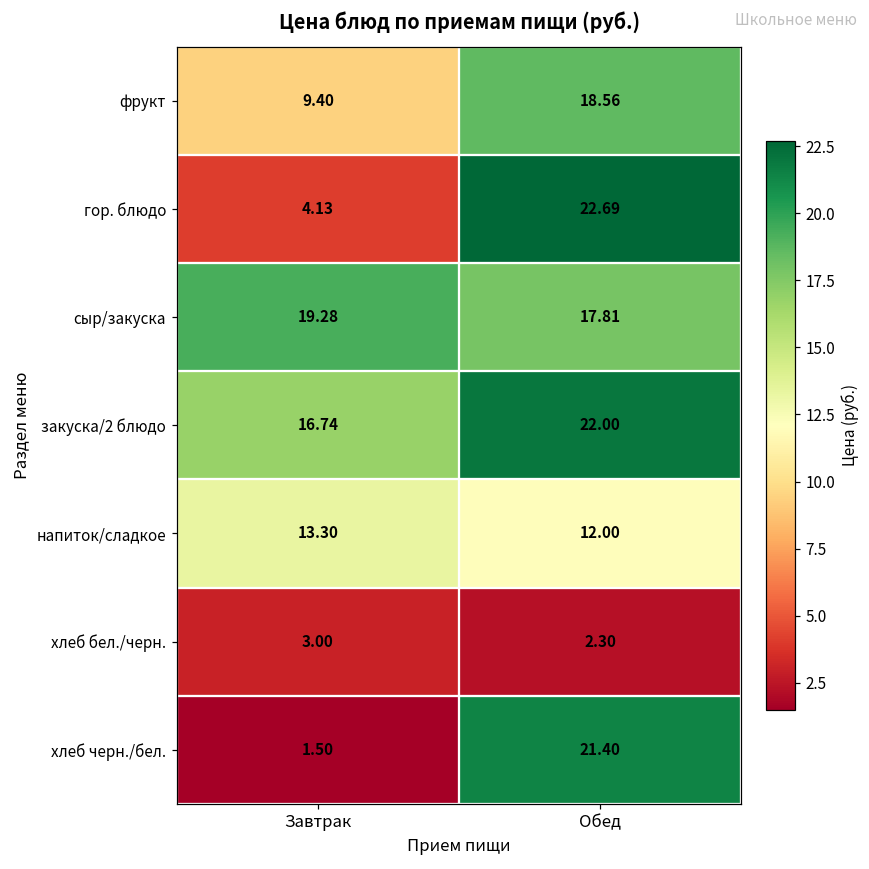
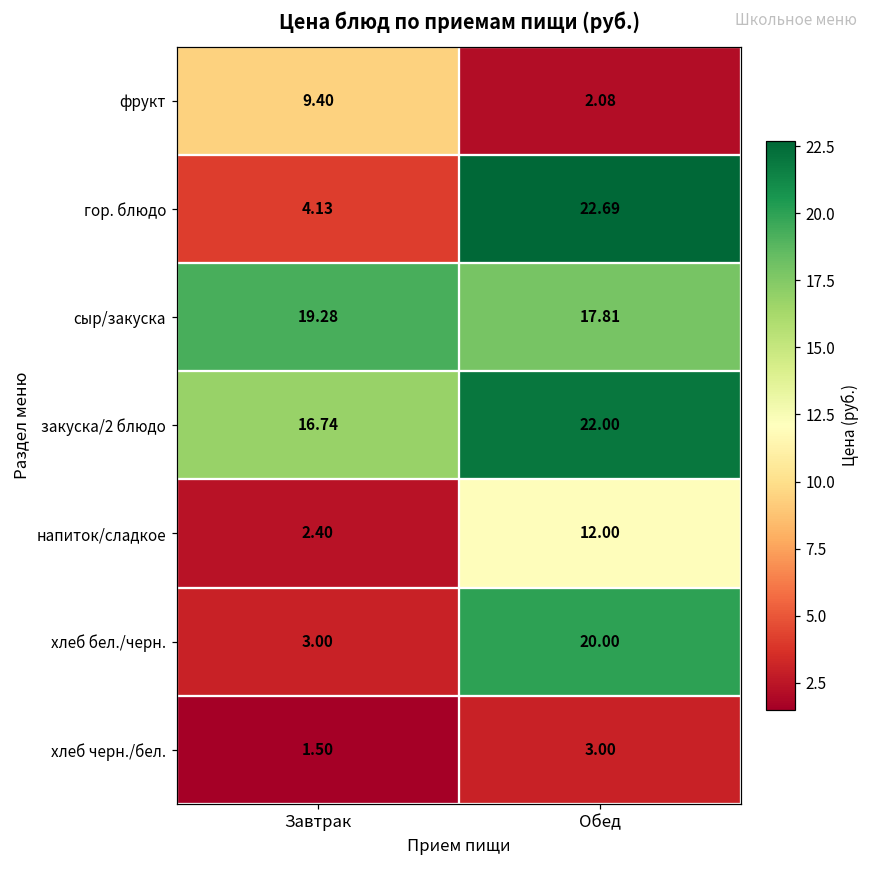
  {
    "фрукт": {
      "Завтрак": 9.40,
-     "Обед": 18.56
+     "Обед": 2.08
    },
    "гор. блюдо": {
      "Завтрак": 4.13,
      "Обед": 22.69
    },
    "сыр/закуска": {
      "Завтрак": 19.28,
      "Обед": 17.81
    },
    "закуска/2 блюдо": {
      "Завтрак": 16.74,
      "Обед": 22.00
    },
    "напиток/сладкое": {
-     "Завтрак": 13.30,
+     "Завтрак": 2.40,
      "Обед": 12.00
    },
    "хлеб бел./черн.": {
      "Завтрак": 3.00,
-     "Обед": 2.30
+     "Обед": 20.00
    },
    "хлеб черн./бел.": {
      "Завтрак": 1.50,
-     "Обед": 21.40
+     "Обед": 3.00
    }
  }
